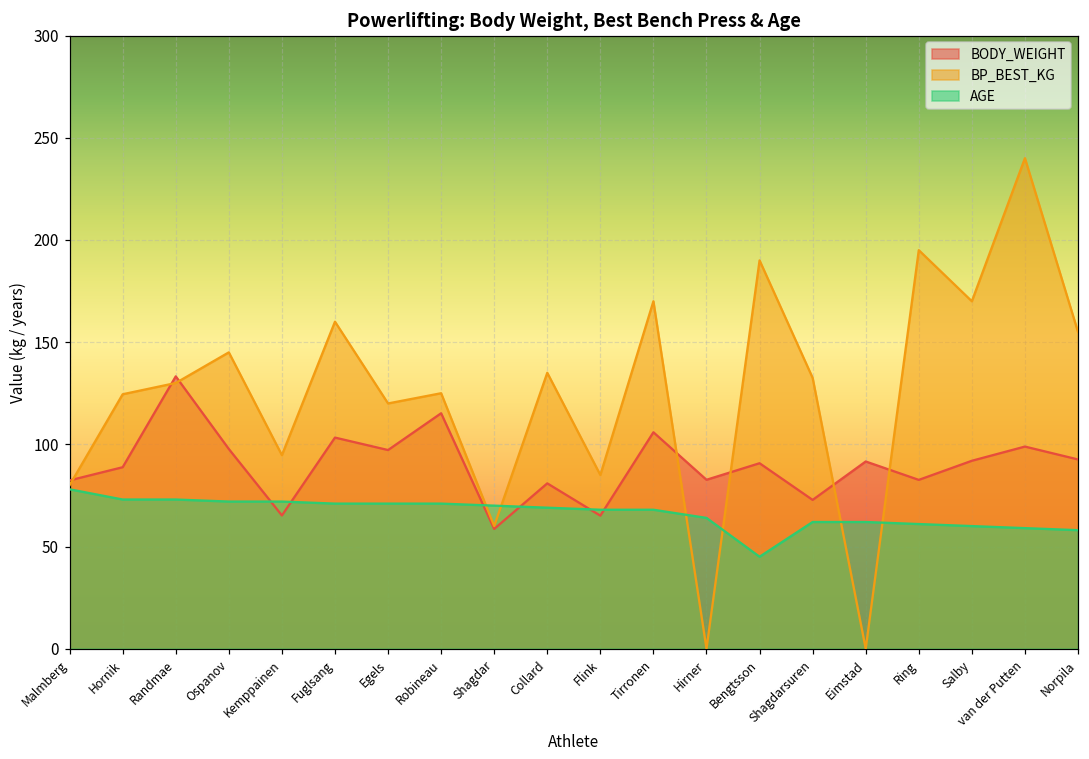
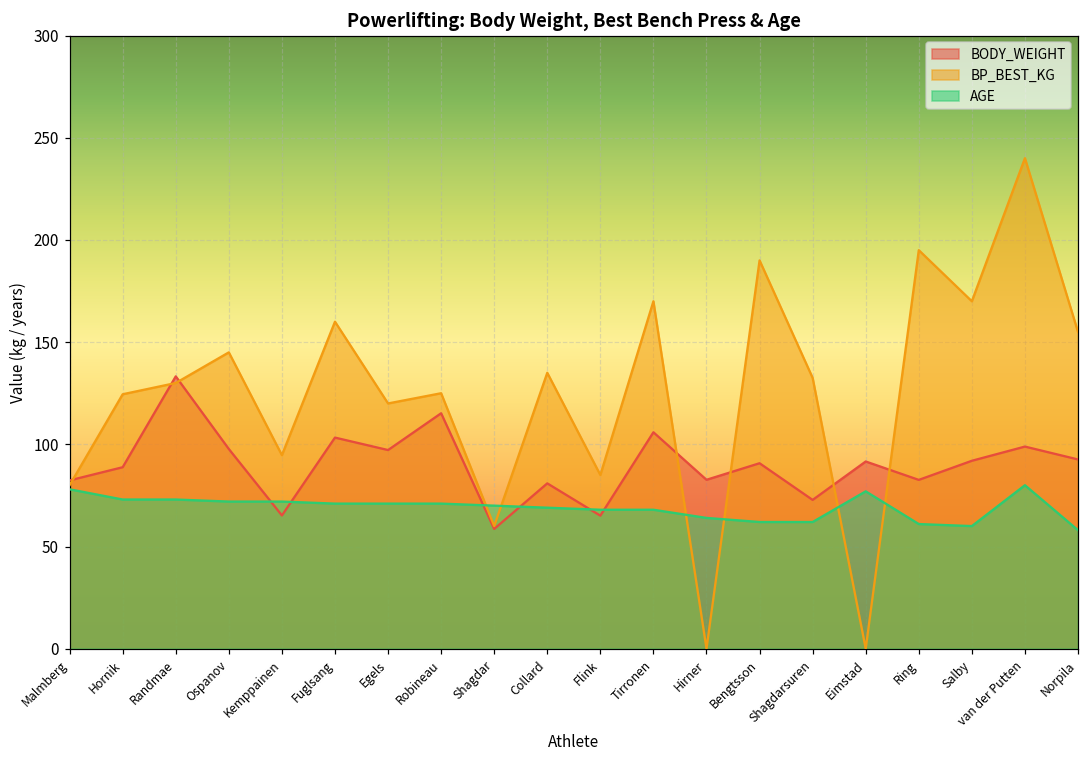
  {
    "BODY_WEIGHT": {
      "Malmberg": 82,
      "Hornik": 89,
      "Randmae": 133,
      "Ospanov": 98,
      "Kemppainen": 65,
      "Fuglsang": 103,
      "Egels": 97,
      "Robineau": 115,
      "Shagdar": 59,
      "Collard": 81,
      "Flink": 65,
      "Tirronen": 106,
      "Hirner": 83,
      "Bengtsson": 91,
      "Shagdarsuren": 73,
      "Eimstad": 92,
      "Ring": 83,
      "Salby": 92,
      "van der Putten": 99,
      "Norpila": 93
    },
    "BP_BEST_KG": {
      "Malmberg": 80,
      "Hornik": 125,
      "Randmae": 130,
      "Ospanov": 145,
      "Kemppainen": 95,
      "Fuglsang": 160,
      "Egels": 120,
      "Robineau": 125,
      "Shagdar": 60,
      "Collard": 135,
      "Flink": 85,
      "Tirronen": 170,
      "Hirner": 0,
      "Bengtsson": 190,
      "Shagdarsuren": 133,
      "Eimstad": 0,
      "Ring": 195,
      "Salby": 170,
      "van der Putten": 240,
      "Norpila": 155
    },
    "AGE": {
      "Malmberg": 78,
      "Hornik": 73,
      "Randmae": 73,
      "Ospanov": 72,
      "Kemppainen": 72,
      "Fuglsang": 71,
      "Egels": 71,
      "Robineau": 71,
      "Shagdar": 70,
      "Collard": 69,
      "Flink": 68,
      "Tirronen": 68,
      "Hirner": 64,
-     "Bengtsson": 45,
+     "Bengtsson": 62,
      "Shagdarsuren": 62,
-     "Eimstad": 62,
+     "Eimstad": 77,
      "Ring": 61,
      "Salby": 60,
-     "van der Putten": 59,
+     "van der Putten": 80,
      "Norpila": 58
    }
  }
